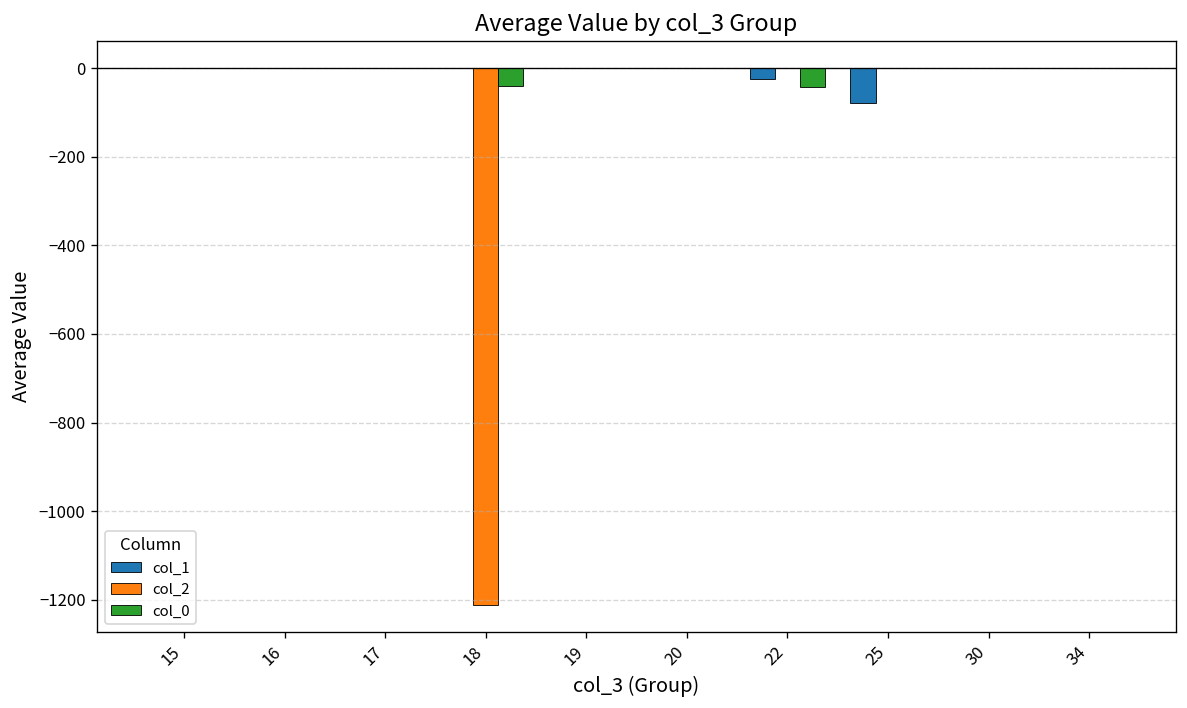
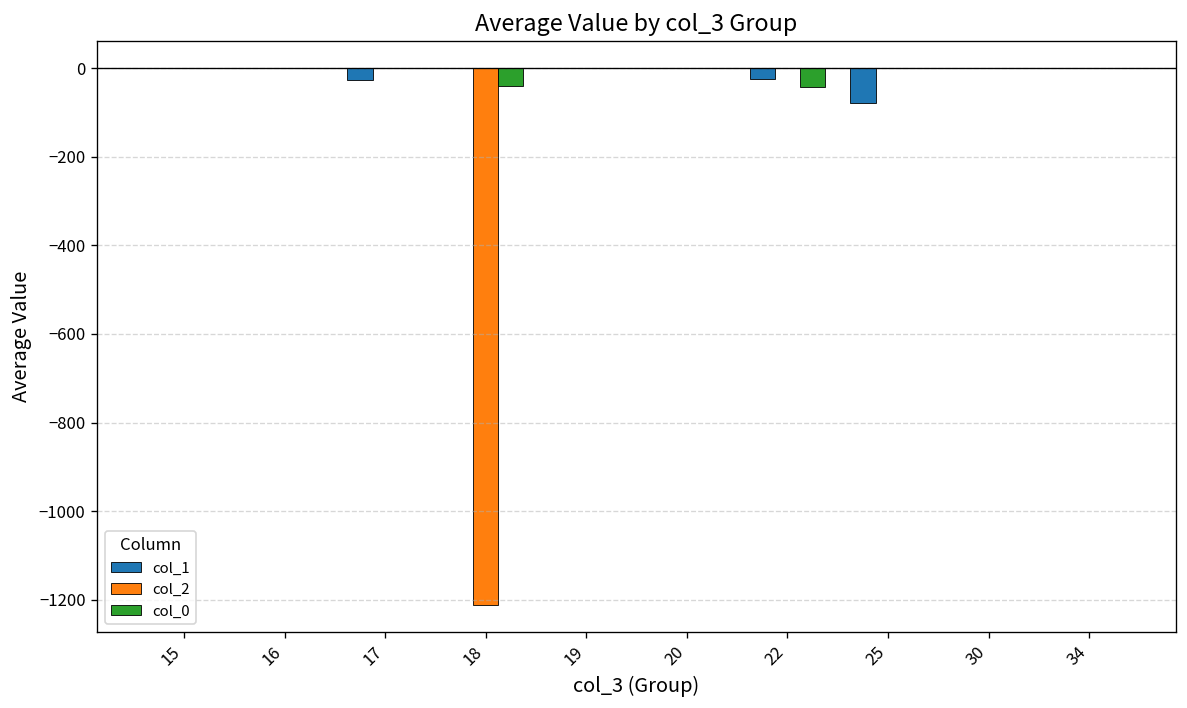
  {
    "col_1": {
-     "17": 0,
+     "17": -30,
      "22": -20,
      "25": -80
    },
    "col_2": {
      "18": -1210
    },
    "col_0": {
      "18": -40,
      "22": -40
    }
  }
